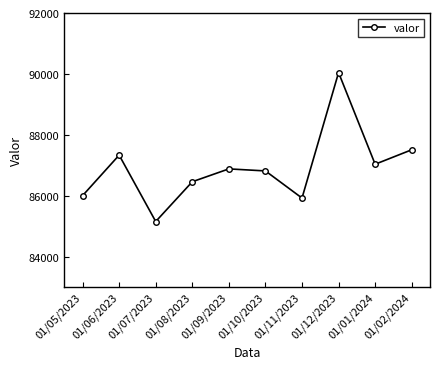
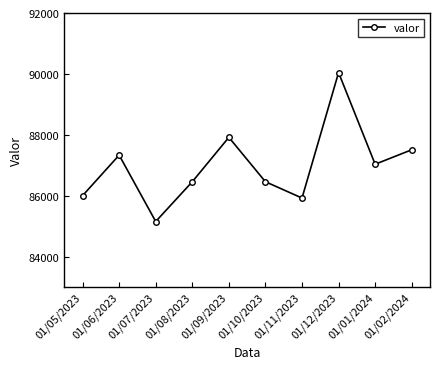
  {
    "01/05/2023": 86000,
    "01/06/2023": 87300,
    "01/07/2023": 85200,
    "01/08/2023": 86500,
-   "01/09/2023": 86900,
-   "01/10/2023": 86800,
+   "01/09/2023": 87900,
+   "01/10/2023": 86500,
    "01/11/2023": 85900,
    "01/12/2023": 90000,
    "01/01/2024": 87000,
    "01/02/2024": 87500
  }
